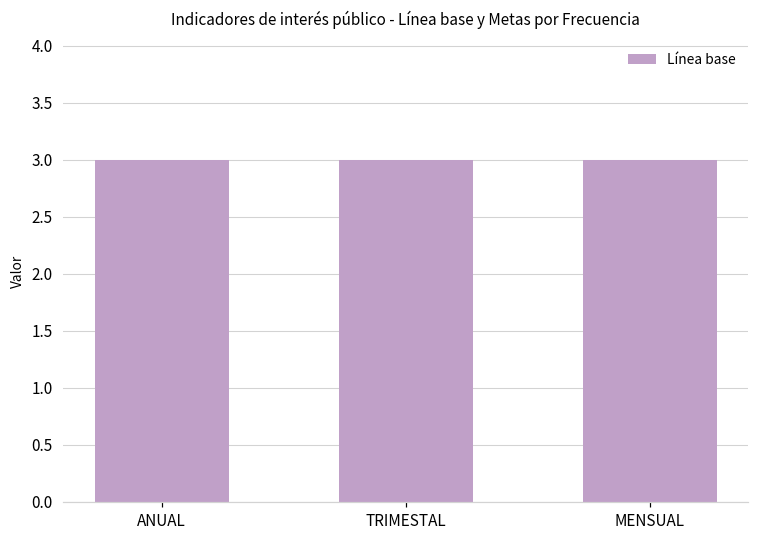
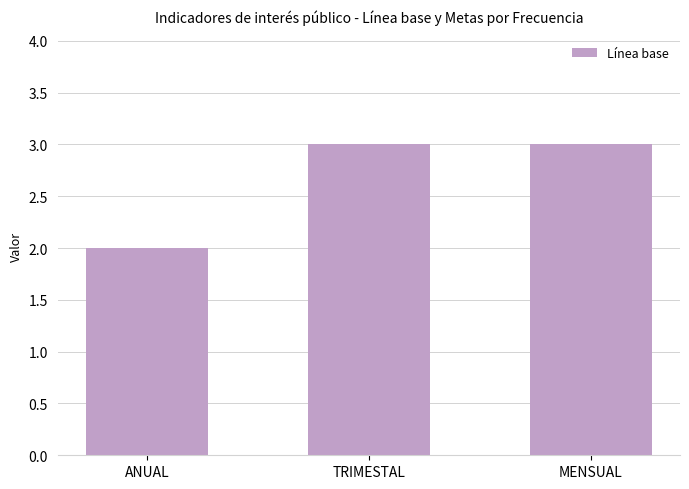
  {
-   "ANUAL": 3,
+   "ANUAL": 2,
    "TRIMESTAL": 3,
    "MENSUAL": 3
  }
